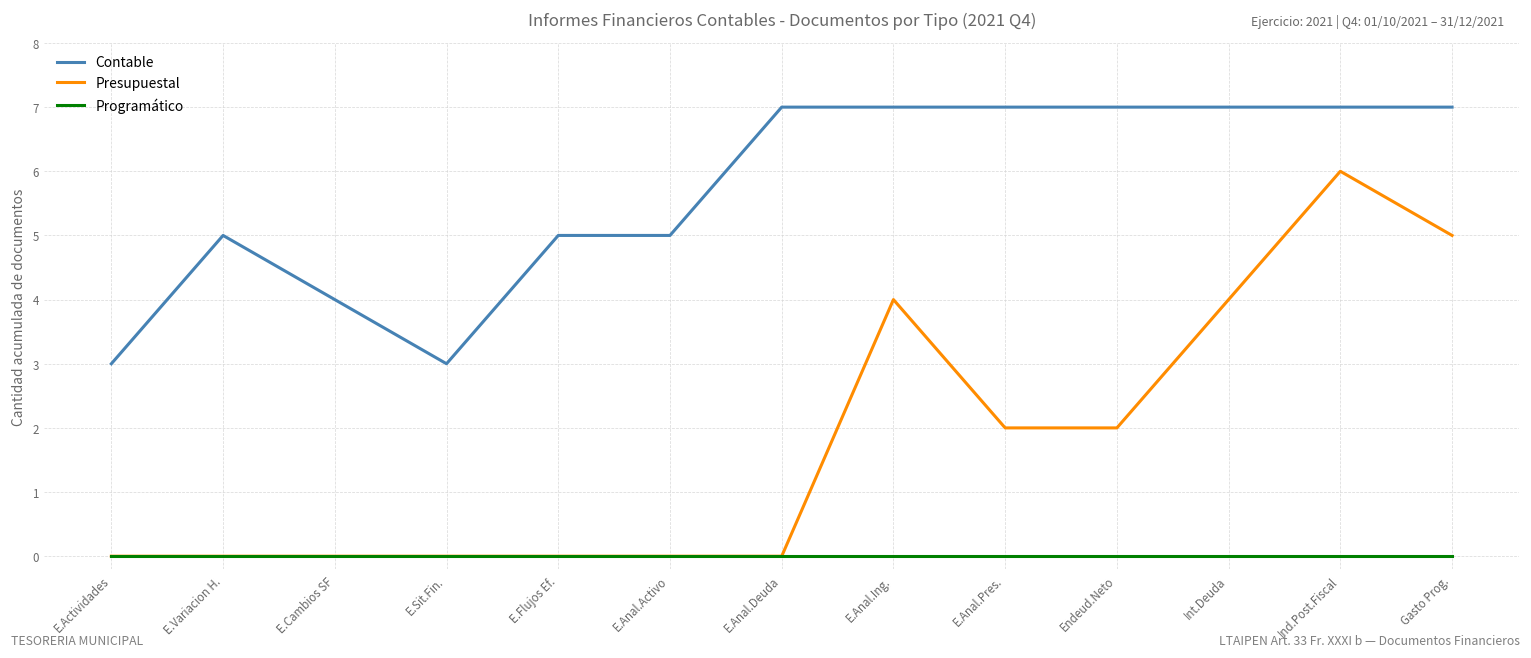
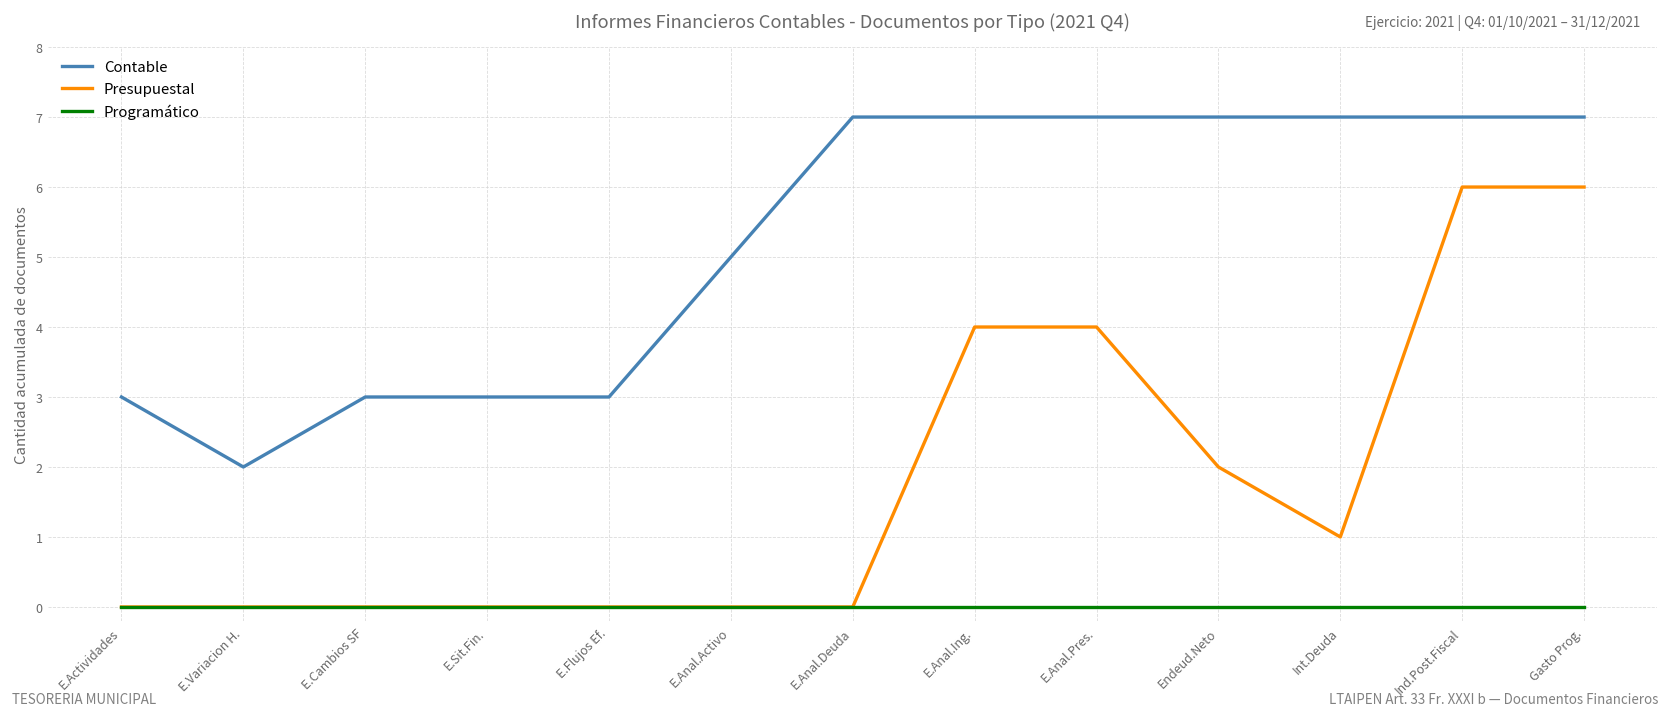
  {
    "Contable": {
      "E.Actividades": 3,
-     "E.Variacion H.": 5,
-     "E.Cambios SF": 4,
+     "E.Variacion H.": 2,
+     "E.Cambios SF": 3,
      "E.Sit.Fin.": 3,
-     "E.Flujos Ef.": 5,
+     "E.Flujos Ef.": 3,
      "E.Anal.Activo": 5,
      "E.Anal.Deuda": 7,
      "E.Anal.Ing.": 7,
      "E.Anal.Pres.": 7,
      "Endeud.Neto": 7,
      "Int.Deuda": 7,
      "Ind.Post.Fiscal": 7,
      "Gasto Prog.": 7
    },
    "Presupuestal": {
      "E.Anal.Ing.": 4,
-     "E.Anal.Pres.": 2,
+     "E.Anal.Pres.": 4,
      "Endeud.Neto": 2,
-     "Int.Deuda": 4,
+     "Int.Deuda": 1,
      "Ind.Post.Fiscal": 6,
-     "Gasto Prog.": 5
+     "Gasto Prog.": 6
    },
    "Programático": {
      "E.Anal.Ing.": 0,
      "E.Anal.Pres.": 0,
      "Endeud.Neto": 0,
      "Int.Deuda": 0,
      "Ind.Post.Fiscal": 0,
      "Gasto Prog.": 0
    }
  }
